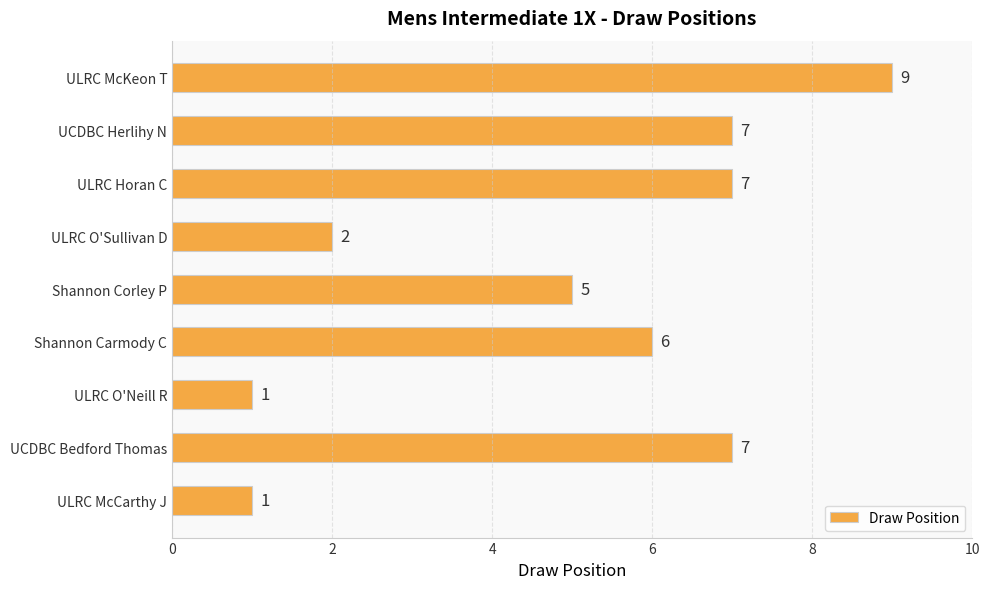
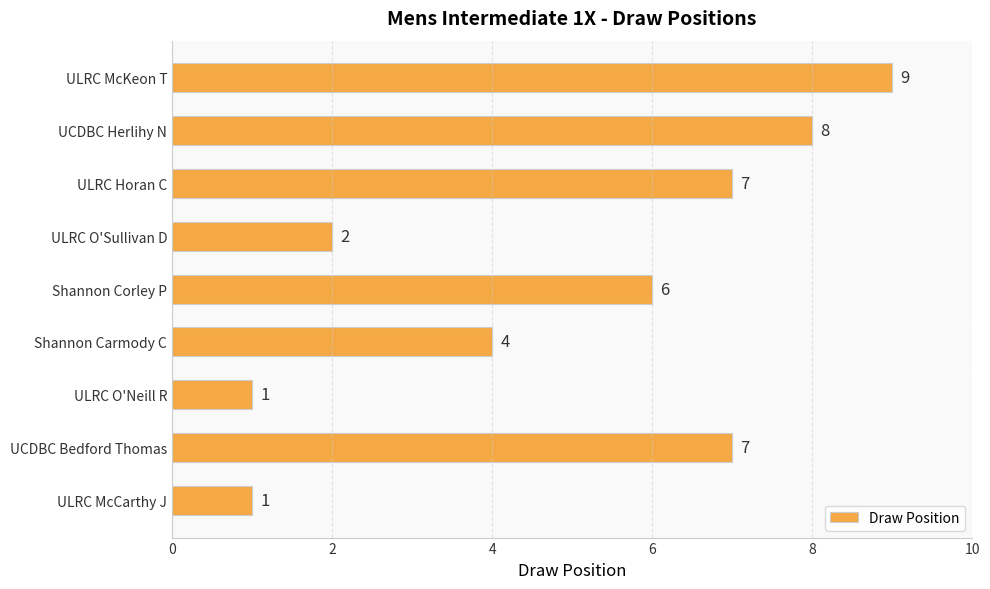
  {
    "ULRC McKeon T": 9,
-   "UCDBC Herlihy N": 7,
+   "UCDBC Herlihy N": 8,
    "ULRC Horan C": 7,
    "ULRC O'Sullivan D": 2,
-   "Shannon Corley P": 5,
-   "Shannon Carmody C": 6,
+   "Shannon Corley P": 6,
+   "Shannon Carmody C": 4,
    "ULRC O'Neill R": 1,
    "UCDBC Bedford Thomas": 7,
    "ULRC McCarthy J": 1
  }
